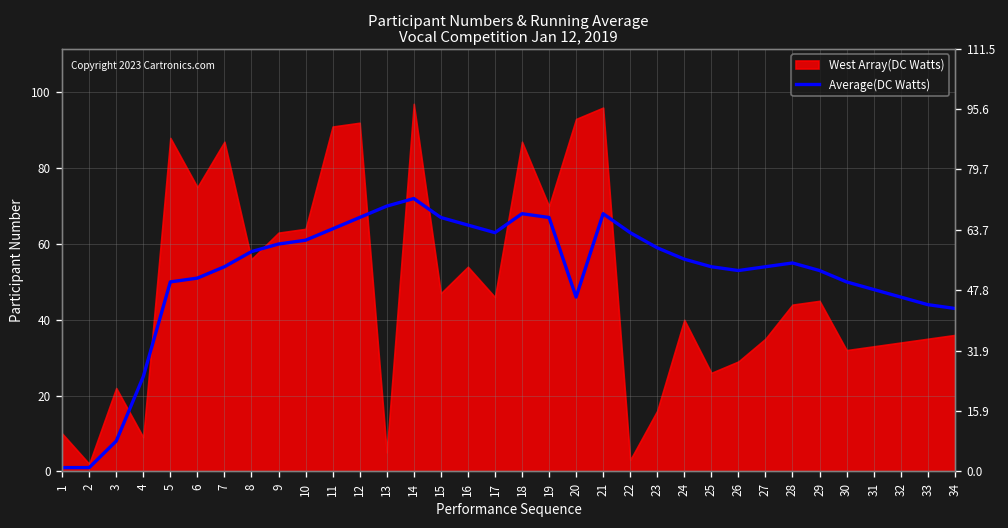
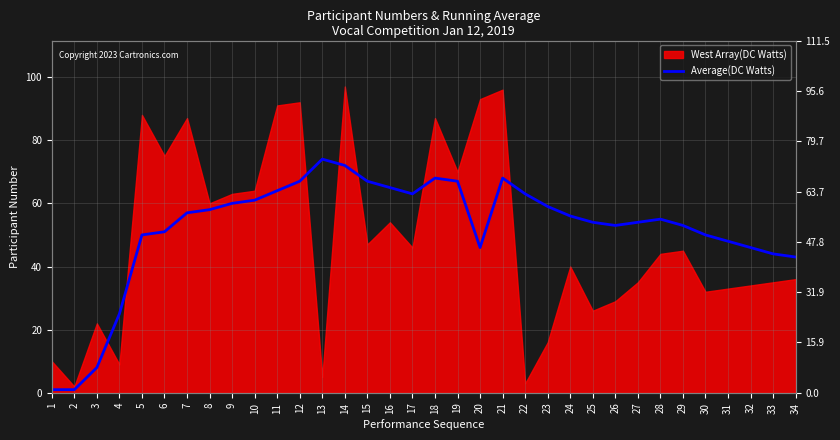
  {
    "Average(DC Watts)": {
      "1": 1,
      "2": 1,
      "3": 8,
      "4": 25,
      "5": 50,
      "6": 51,
-     "7": 54,
+     "7": 57,
      "8": 58,
      "9": 60,
      "10": 61,
      "11": 64,
      "12": 67,
-     "13": 70,
+     "13": 74,
      "14": 72,
      "15": 67,
      "16": 65,
      "17": 63,
      "18": 68,
      "19": 67,
      "20": 46,
      "21": 68,
      "22": 63,
      "23": 59,
      "24": 56,
      "25": 54,
      "26": 53,
      "27": 54,
      "28": 55,
      "29": 53,
      "30": 50,
      "31": 48,
      "32": 46,
      "33": 44,
      "34": 43
    },
    "West Array(DC Watts)": {
      "1": 10,
      "2": 2,
      "3": 22,
      "4": 9,
      "5": 88,
      "6": 75,
      "7": 87,
-     "8": 56,
+     "8": 60,
      "9": 63,
      "10": 64,
      "11": 91,
      "12": 92,
      "13": 5,
      "14": 97,
      "15": 47,
      "16": 54,
      "17": 46,
      "18": 87,
      "19": 70,
      "20": 93,
      "21": 96,
      "22": 3,
      "23": 16,
      "24": 40,
      "25": 26,
      "26": 29,
      "27": 35,
      "28": 44,
      "29": 45,
      "30": 32,
      "31": 33,
      "32": 34,
      "33": 35,
      "34": 36
    }
  }
